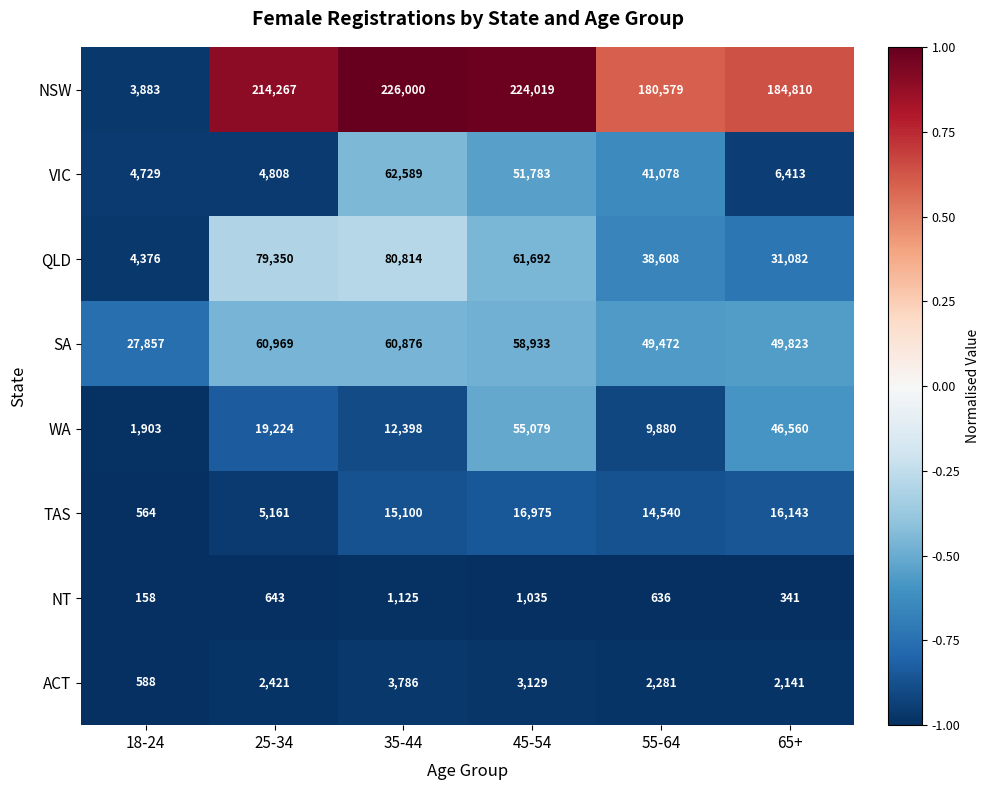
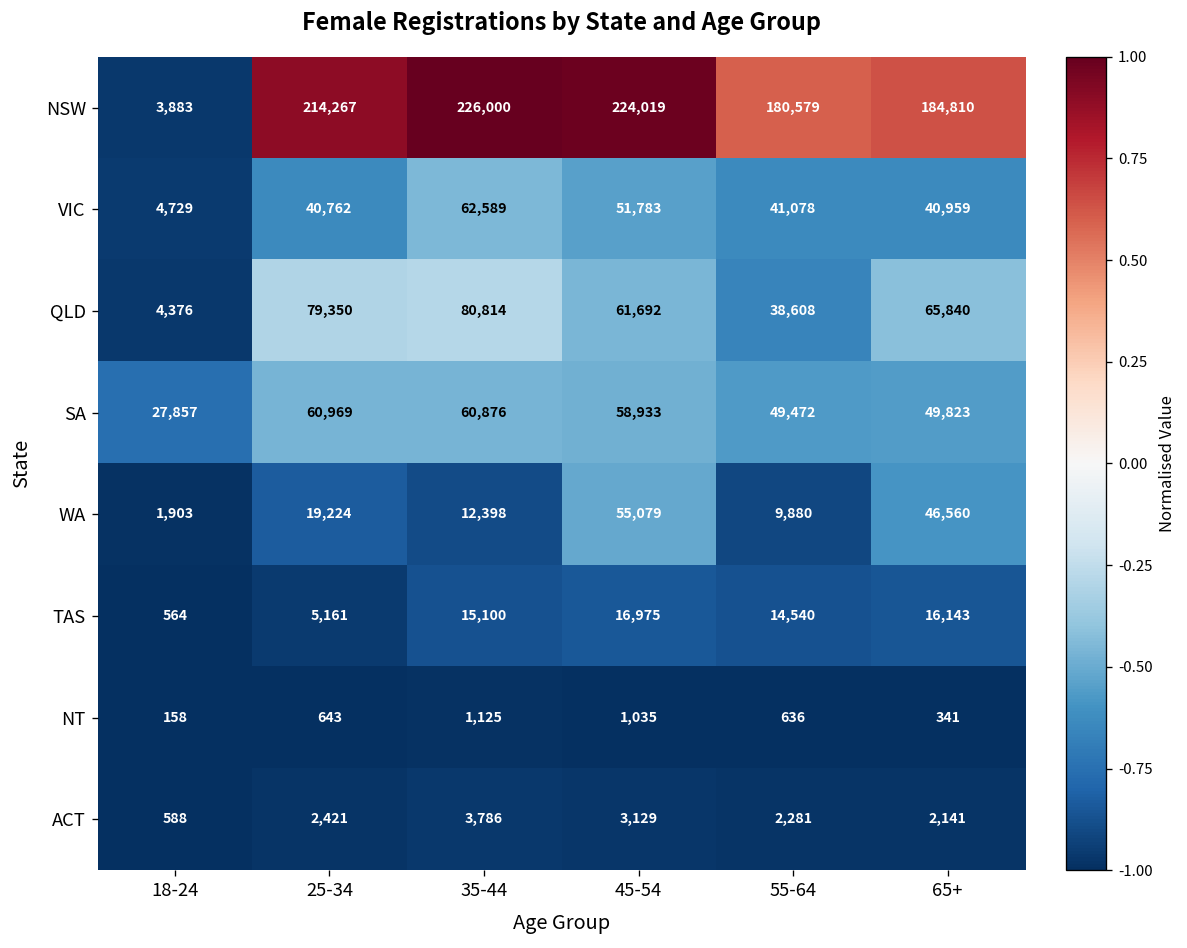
  {
    "NSW": {
      "18-24": "3,883",
      "25-34": "214,267",
      "35-44": "226,000",
      "45-54": "224,019",
      "55-64": "180,579",
      "65+": "184,810"
    },
    "VIC": {
      "18-24": "4,729",
-     "25-34": "4,808",
+     "25-34": "40,762",
      "35-44": "62,589",
      "45-54": "51,783",
      "55-64": "41,078",
-     "65+": "6,413"
+     "65+": "40,959"
    },
    "QLD": {
      "18-24": "4,376",
      "25-34": "79,350",
      "35-44": "80,814",
      "45-54": "61,692",
      "55-64": "38,608",
-     "65+": "31,082"
+     "65+": "65,840"
    },
    "SA": {
      "18-24": "27,857",
      "25-34": "60,969",
      "35-44": "60,876",
      "45-54": "58,933",
      "55-64": "49,472",
      "65+": "49,823"
    },
    "WA": {
      "18-24": "1,903",
      "25-34": "19,224",
      "35-44": "12,398",
      "45-54": "55,079",
      "55-64": "9,880",
      "65+": "46,560"
    },
    "TAS": {
      "18-24": "564",
      "25-34": "5,161",
      "35-44": "15,100",
      "45-54": "16,975",
      "55-64": "14,540",
      "65+": "16,143"
    },
    "NT": {
      "18-24": "158",
      "25-34": "643",
      "35-44": "1,125",
      "45-54": "1,035",
      "55-64": "636",
      "65+": "341"
    },
    "ACT": {
      "18-24": "588",
      "25-34": "2,421",
      "35-44": "3,786",
      "45-54": "3,129",
      "55-64": "2,281",
      "65+": "2,141"
    }
  }
